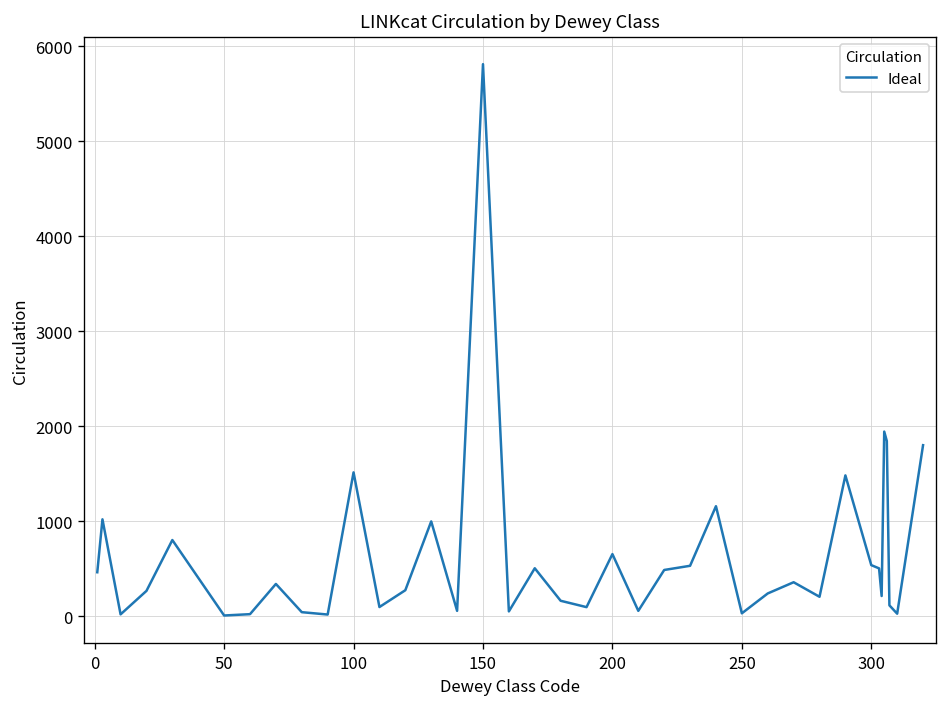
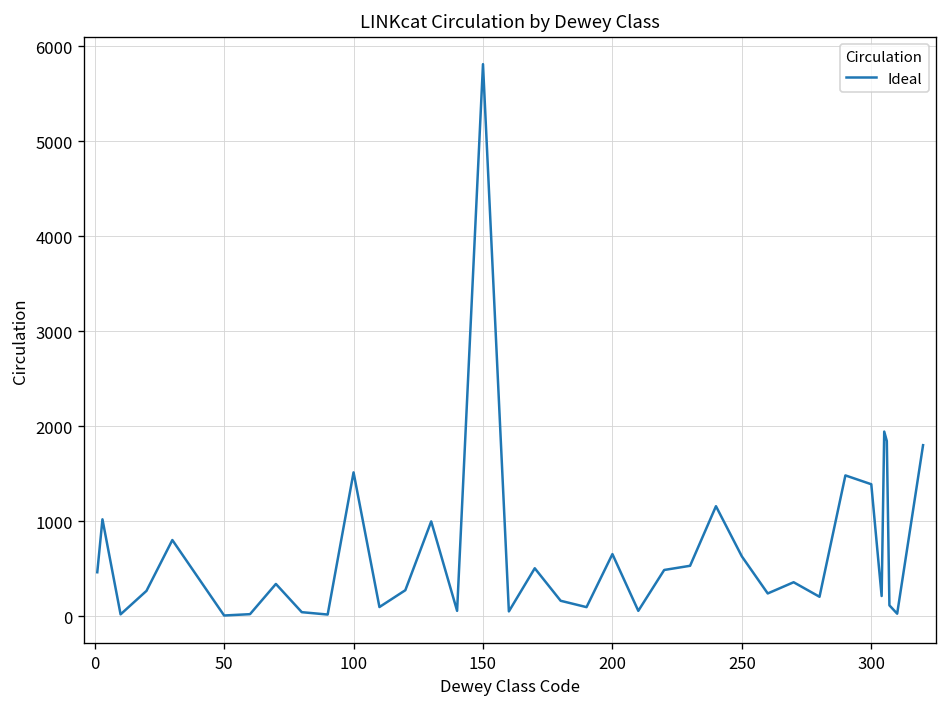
  {
    "50": 0,
    "100": 1500,
    "150": 5800,
    "200": 700,
-   "250": 0,
-   "300": 500
+   "250": 600,
+   "300": 1400
  }
